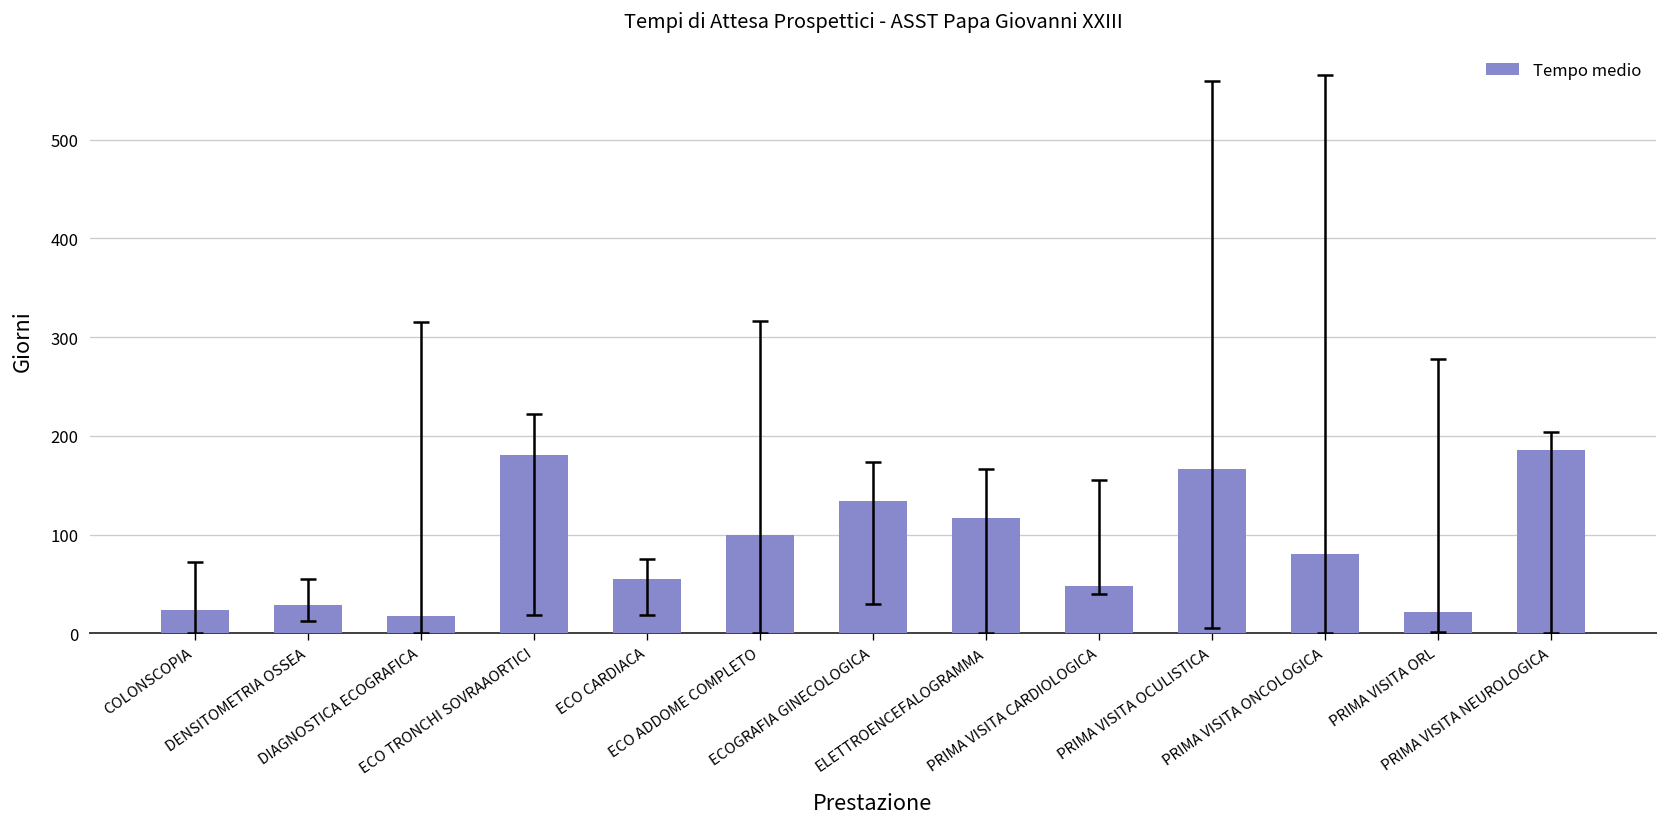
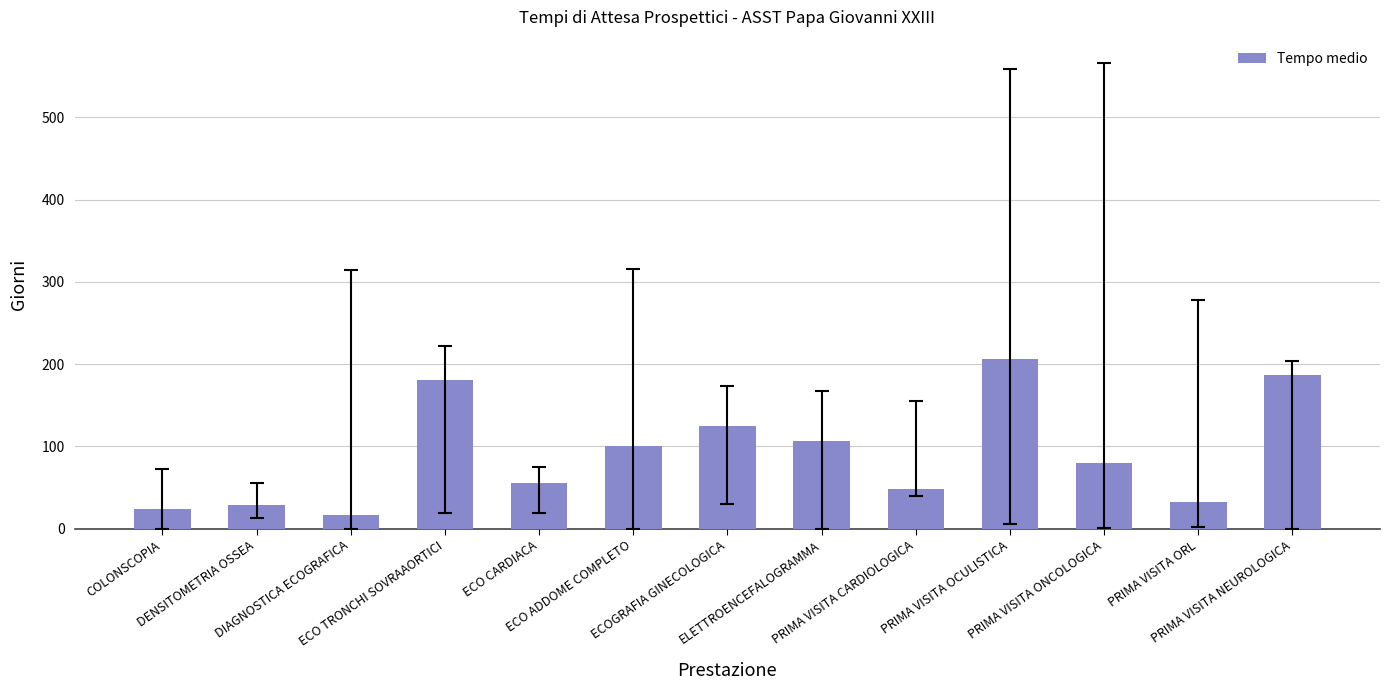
  {
    "Tempo medio": {
      "COLONSCOPIA": 20,
      "DENSITOMETRIA OSSEA": 30,
      "DIAGNOSTICA ECOGRAFICA": 20,
      "ECO TRONCHI SOVRAAORTICI": 180,
      "ECO CARDIACA": 60,
      "ECO ADDOME COMPLETO": 100,
-     "ECOGRAFIA GINECOLOGICA": 130,
-     "ELETTROENCEFALOGRAMMA": 120,
+     "ECOGRAFIA GINECOLOGICA": 120,
+     "ELETTROENCEFALOGRAMMA": 110,
      "PRIMA VISITA CARDIOLOGICA": 50,
-     "PRIMA VISITA OCULISTICA": 170,
+     "PRIMA VISITA OCULISTICA": 210,
      "PRIMA VISITA ONCOLOGICA": 80,
-     "PRIMA VISITA ORL": 20,
+     "PRIMA VISITA ORL": 30,
      "PRIMA VISITA NEUROLOGICA": 190
    }
  }
